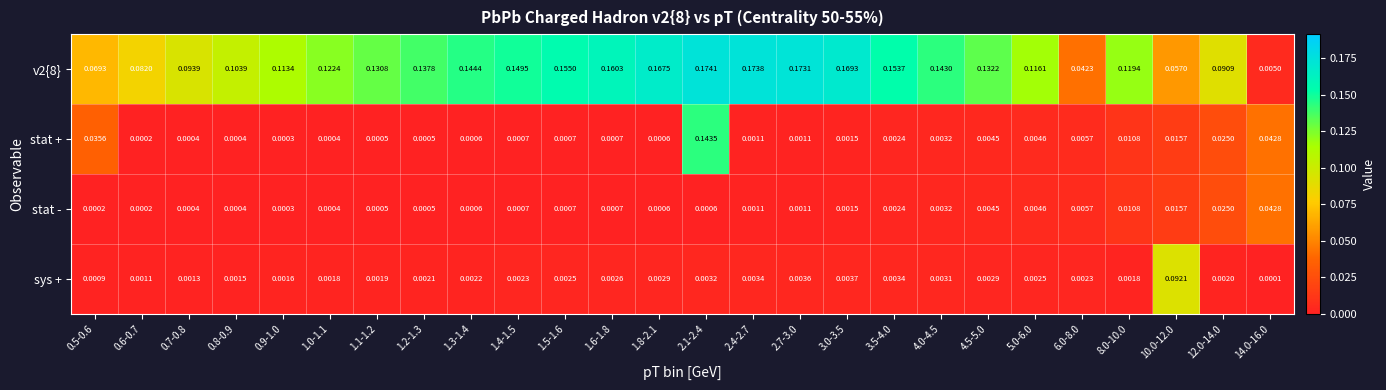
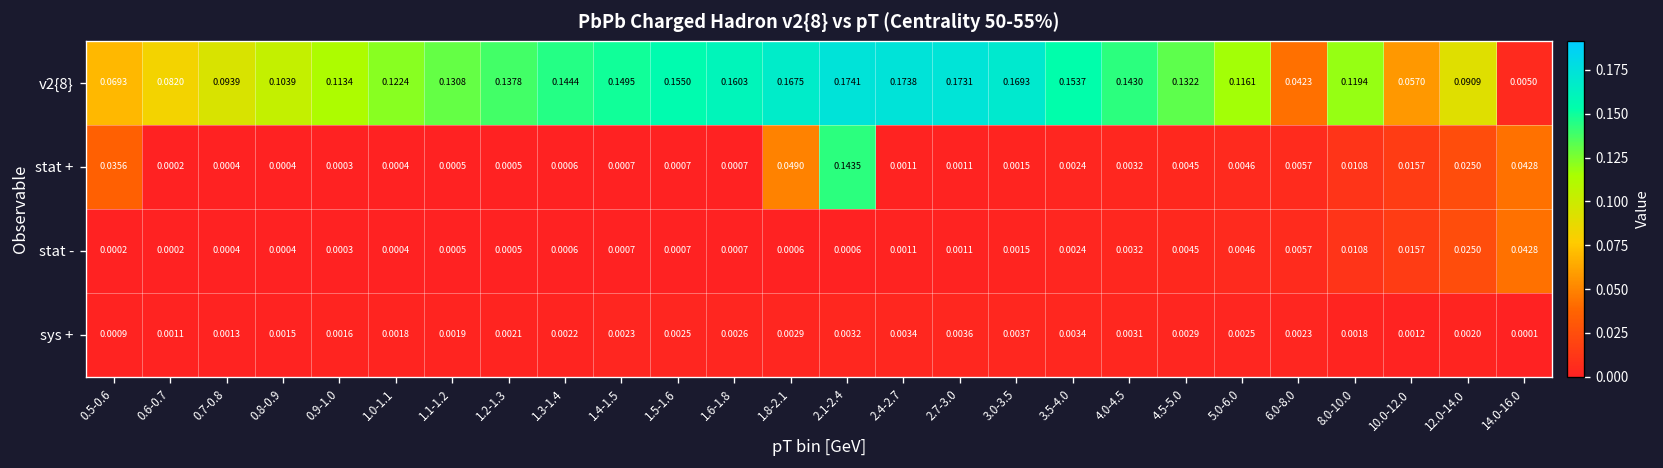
  {
    "v2{8}": {
      "0.5-0.6": 0.0693,
      "0.6-0.7": 0.0820,
      "0.7-0.8": 0.0939,
      "0.8-0.9": 0.1039,
      "0.9-1.0": 0.1134,
      "1.0-1.1": 0.1224,
      "1.1-1.2": 0.1308,
      "1.2-1.3": 0.1378,
      "1.3-1.4": 0.1444,
      "1.4-1.5": 0.1495,
      "1.5-1.6": 0.1550,
      "1.6-1.8": 0.1603,
      "1.8-2.1": 0.1675,
      "2.1-2.4": 0.1741,
      "2.4-2.7": 0.1738,
      "2.7-3.0": 0.1731,
      "3.0-3.5": 0.1693,
      "3.5-4.0": 0.1537,
      "4.0-4.5": 0.1430,
      "4.5-5.0": 0.1322,
      "5.0-6.0": 0.1161,
      "6.0-8.0": 0.0423,
      "8.0-10.0": 0.1194,
      "10.0-12.0": 0.0570,
      "12.0-14.0": 0.0909,
      "14.0-16.0": 0.0050
    },
    "stat +": {
      "0.5-0.6": 0.0356,
      "0.6-0.7": 0.0002,
      "0.7-0.8": 0.0004,
      "0.8-0.9": 0.0004,
      "0.9-1.0": 0.0003,
      "1.0-1.1": 0.0004,
      "1.1-1.2": 0.0005,
      "1.2-1.3": 0.0005,
      "1.3-1.4": 0.0006,
      "1.4-1.5": 0.0007,
      "1.5-1.6": 0.0007,
      "1.6-1.8": 0.0007,
-     "1.8-2.1": 0.0006,
+     "1.8-2.1": 0.0490,
      "2.1-2.4": 0.1435,
      "2.4-2.7": 0.0011,
      "2.7-3.0": 0.0011,
      "3.0-3.5": 0.0015,
      "3.5-4.0": 0.0024,
      "4.0-4.5": 0.0032,
      "4.5-5.0": 0.0045,
      "5.0-6.0": 0.0046,
      "6.0-8.0": 0.0057,
      "8.0-10.0": 0.0108,
      "10.0-12.0": 0.0157,
      "12.0-14.0": 0.0250,
      "14.0-16.0": 0.0428
    },
    "stat -": {
      "0.5-0.6": 0.0002,
      "0.6-0.7": 0.0002,
      "0.7-0.8": 0.0004,
      "0.8-0.9": 0.0004,
      "0.9-1.0": 0.0003,
      "1.0-1.1": 0.0004,
      "1.1-1.2": 0.0005,
      "1.2-1.3": 0.0005,
      "1.3-1.4": 0.0006,
      "1.4-1.5": 0.0007,
      "1.5-1.6": 0.0007,
      "1.6-1.8": 0.0007,
      "1.8-2.1": 0.0006,
      "2.1-2.4": 0.0006,
      "2.4-2.7": 0.0011,
      "2.7-3.0": 0.0011,
      "3.0-3.5": 0.0015,
      "3.5-4.0": 0.0024,
      "4.0-4.5": 0.0032,
      "4.5-5.0": 0.0045,
      "5.0-6.0": 0.0046,
      "6.0-8.0": 0.0057,
      "8.0-10.0": 0.0108,
      "10.0-12.0": 0.0157,
      "12.0-14.0": 0.0250,
      "14.0-16.0": 0.0428
    },
    "sys +": {
      "0.5-0.6": 0.0009,
      "0.6-0.7": 0.0011,
      "0.7-0.8": 0.0013,
      "0.8-0.9": 0.0015,
      "0.9-1.0": 0.0016,
      "1.0-1.1": 0.0018,
      "1.1-1.2": 0.0019,
      "1.2-1.3": 0.0021,
      "1.3-1.4": 0.0022,
      "1.4-1.5": 0.0023,
      "1.5-1.6": 0.0025,
      "1.6-1.8": 0.0026,
      "1.8-2.1": 0.0029,
      "2.1-2.4": 0.0032,
      "2.4-2.7": 0.0034,
      "2.7-3.0": 0.0036,
      "3.0-3.5": 0.0037,
      "3.5-4.0": 0.0034,
      "4.0-4.5": 0.0031,
      "4.5-5.0": 0.0029,
      "5.0-6.0": 0.0025,
      "6.0-8.0": 0.0023,
      "8.0-10.0": 0.0018,
-     "10.0-12.0": 0.0921,
+     "10.0-12.0": 0.0012,
      "12.0-14.0": 0.0020,
      "14.0-16.0": 0.0001
    }
  }
